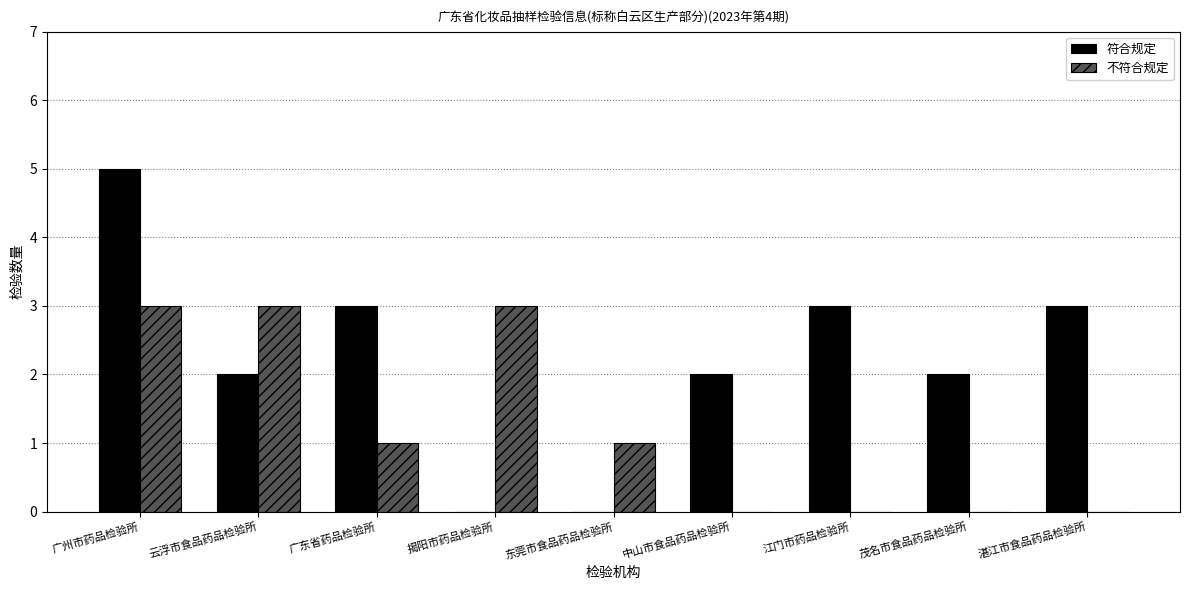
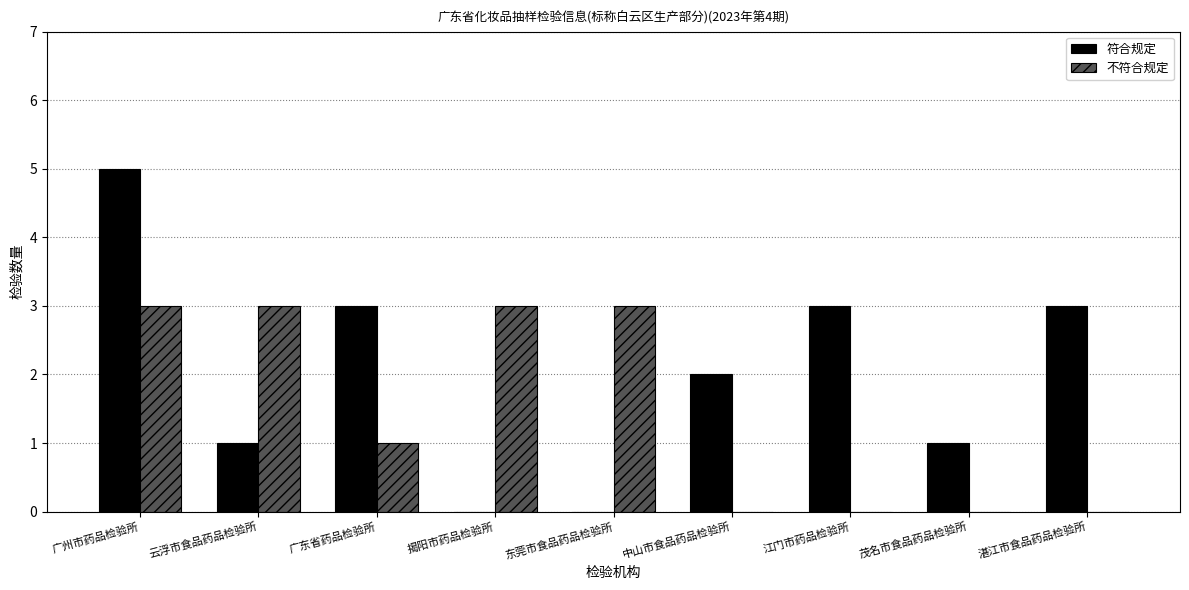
  {
    "符合规定": {
      "广州市药品检验所": 5,
-     "云浮市食品药品检验所": 2,
+     "云浮市食品药品检验所": 1,
      "广东省药品检验所": 3,
      "揭阳市药品检验所": 0,
      "东莞市食品药品检验所": 0,
      "中山市食品药品检验所": 2,
      "江门市药品检验所": 3,
-     "茂名市食品药品检验所": 2,
+     "茂名市食品药品检验所": 1,
      "湛江市食品药品检验所": 3
    },
    "不符合规定": {
      "广州市药品检验所": 3,
      "云浮市食品药品检验所": 3,
      "广东省药品检验所": 1,
      "揭阳市药品检验所": 3,
-     "东莞市食品药品检验所": 1,
+     "东莞市食品药品检验所": 3,
      "中山市食品药品检验所": 0,
      "江门市药品检验所": 0,
      "茂名市食品药品检验所": 0,
      "湛江市食品药品检验所": 0
    }
  }
